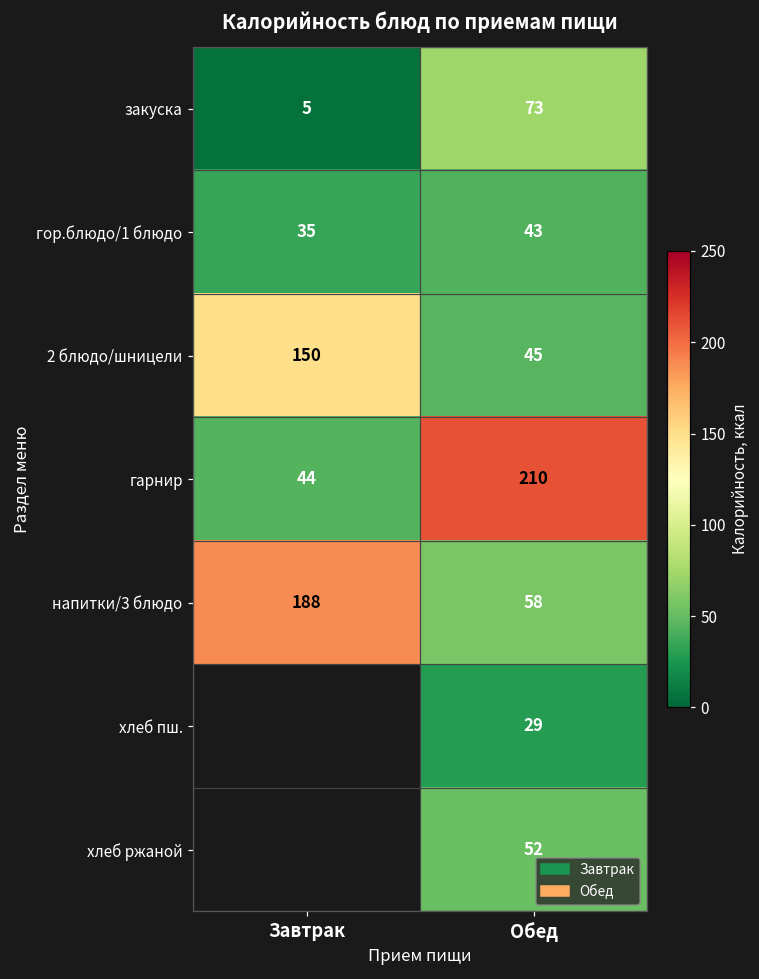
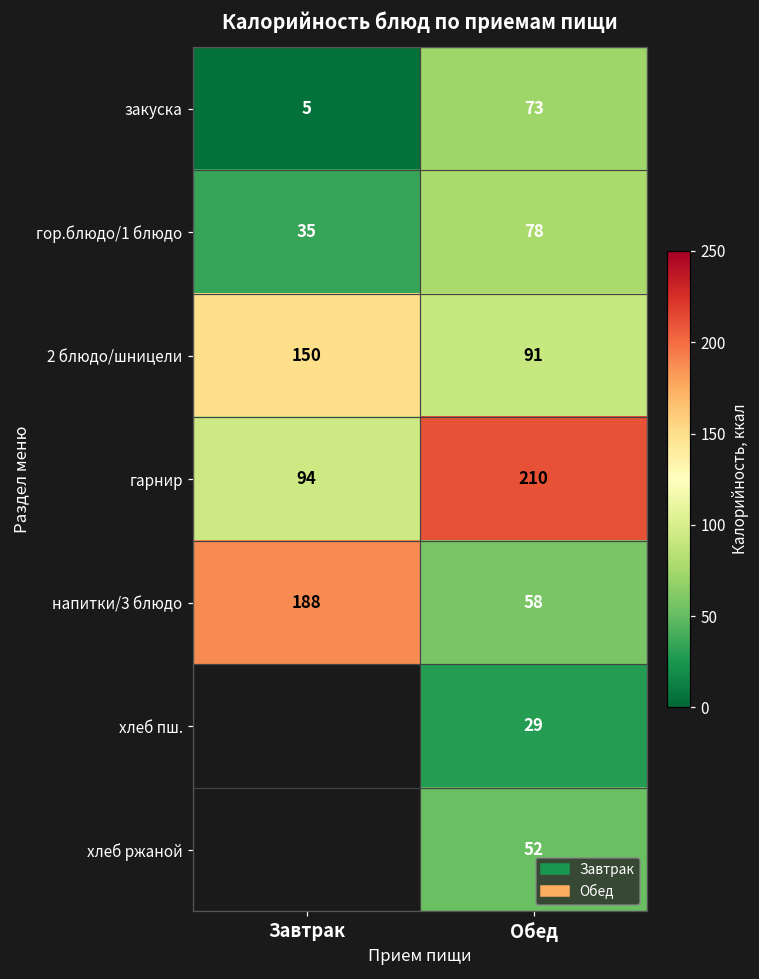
  {
    "закуска": {
      "Завтрак": 5,
      "Обед": 73
    },
    "гор.блюдо/1 блюдо": {
      "Завтрак": 35,
-     "Обед": 43
+     "Обед": 78
    },
    "2 блюдо/шницели": {
      "Завтрак": 150,
-     "Обед": 45
+     "Обед": 91
    },
    "гарнир": {
-     "Завтрак": 44,
+     "Завтрак": 94,
      "Обед": 210
    },
    "напитки/3 блюдо": {
      "Завтрак": 188,
      "Обед": 58
    },
    "хлеб пш.": {
      "Обед": 29
    }
  }
